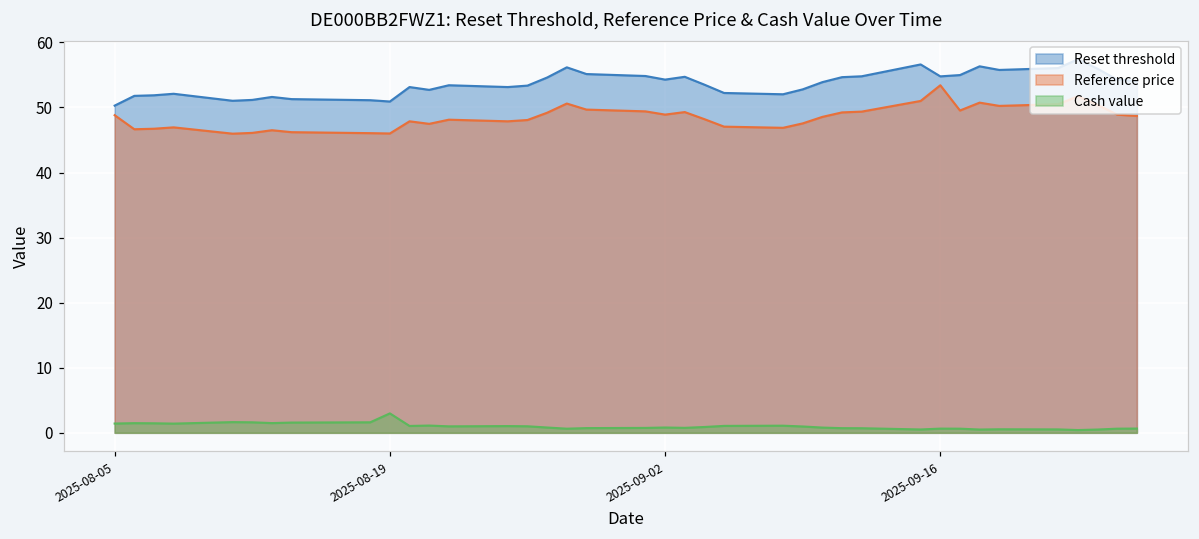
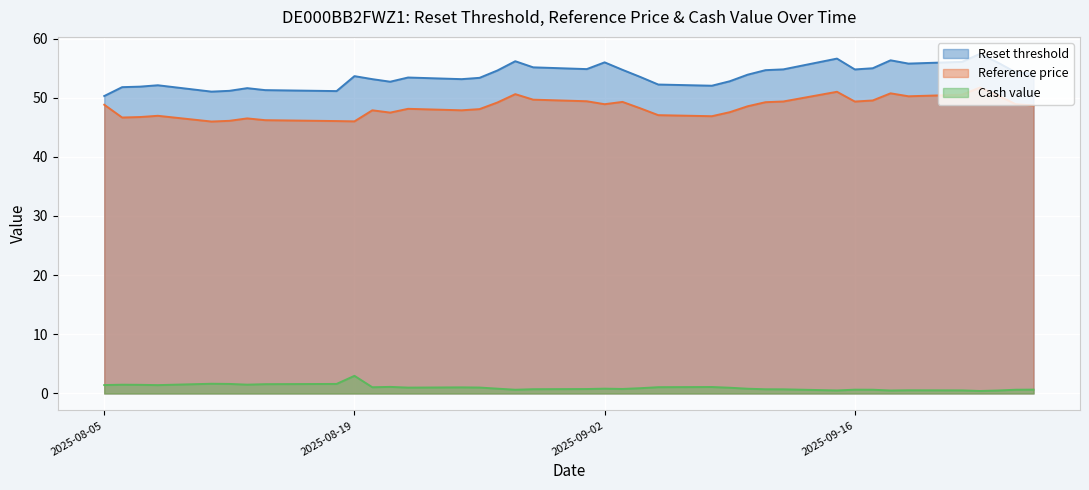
  {
    "Reset threshold": {
      "2025-08-05": 50,
-     "2025-08-19": 51,
-     "2025-09-02": 54,
+     "2025-08-19": 54,
+     "2025-09-02": 56,
      "2025-09-16": 55
    },
    "Reference price": {
      "2025-08-05": 49,
      "2025-08-19": 46,
      "2025-09-02": 49,
-     "2025-09-16": 53
+     "2025-09-16": 49
    },
    "Cash value": {
      "2025-08-05": 1,
      "2025-08-19": 3,
      "2025-09-02": 1,
      "2025-09-16": 1
    }
  }
